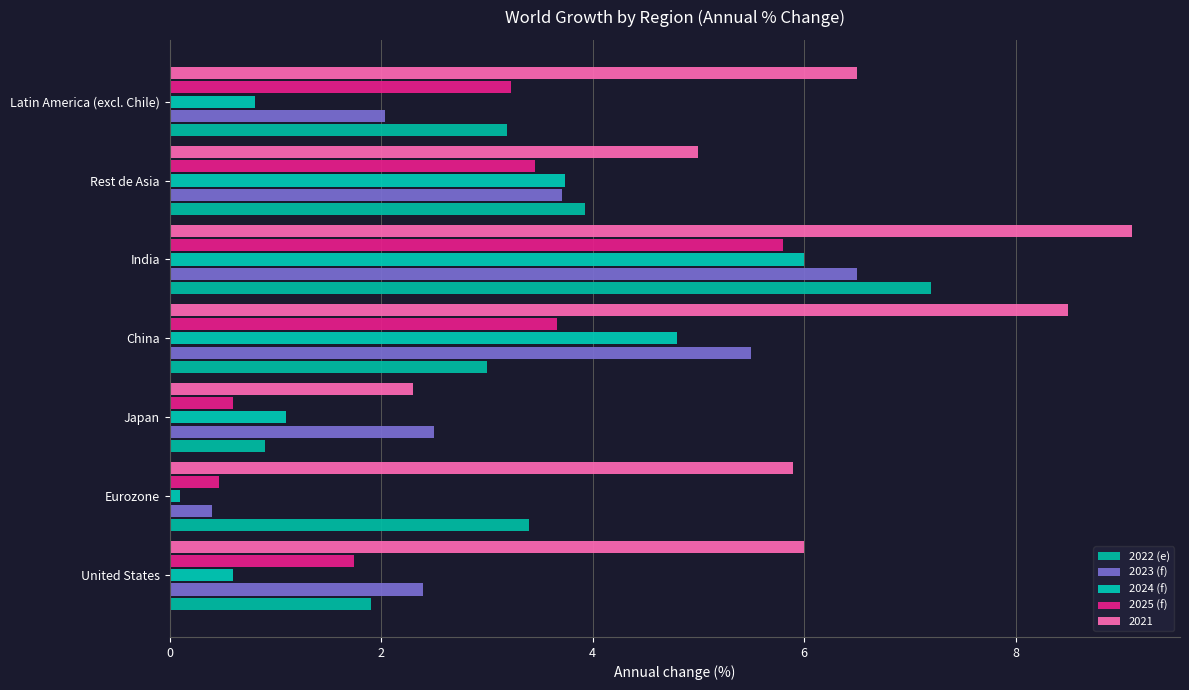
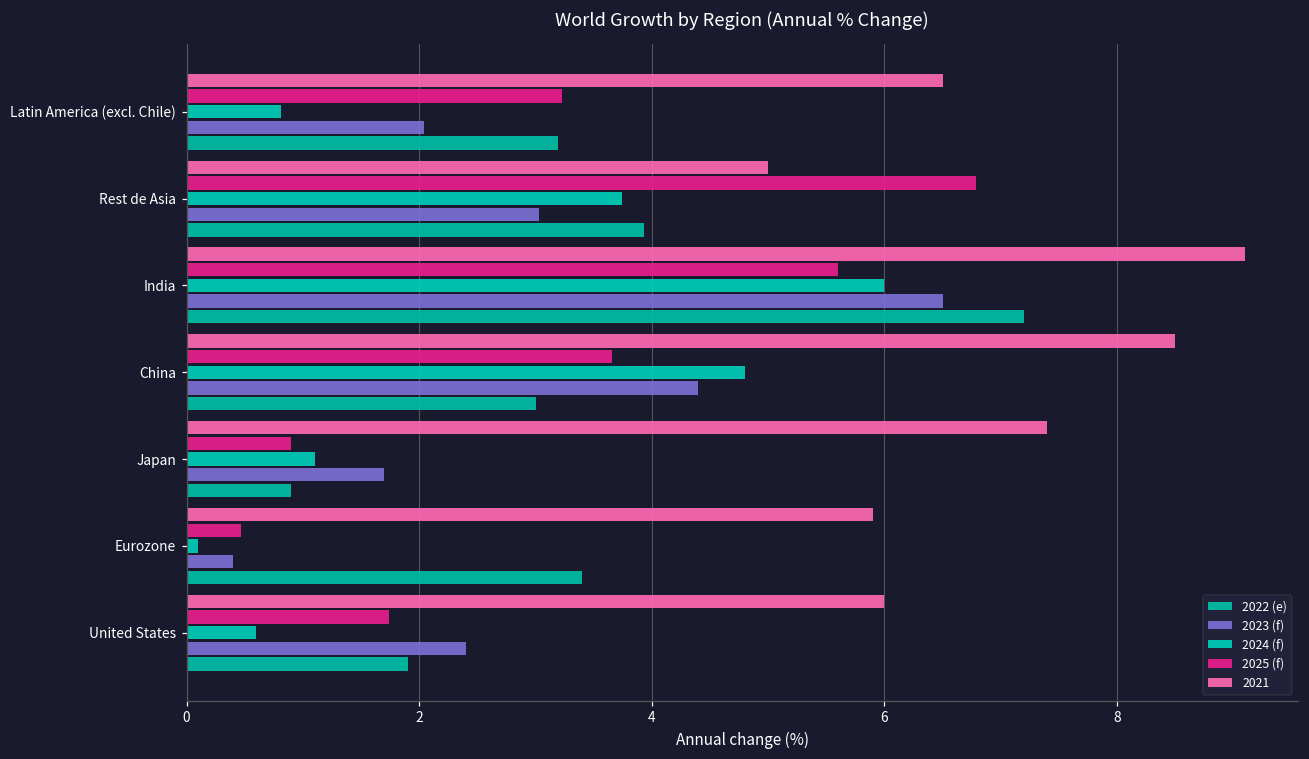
  {
    "2023 (f)": {
      "Latin America (excl. Chile)": 2.04,
-     "Rest de Asia": 3.71,
+     "Rest de Asia": 3.03,
      "India": 6.50,
-     "China": 5.5,
-     "Japan": 2.5,
+     "China": 4.4,
+     "Japan": 1.7,
      "Eurozone": 0.40,
      "United States": 2.40
    },
    "2025 (f)": {
      "Latin America (excl. Chile)": 3.23,
-     "Rest de Asia": 3.46,
-     "India": 5.8,
+     "Rest de Asia": 6.79,
+     "India": 5.6,
      "China": 3.66,
-     "Japan": 0.6,
+     "Japan": 0.9,
      "Eurozone": 0.47,
      "United States": 1.74
    },
    "2021": {
      "Latin America (excl. Chile)": 6.5,
      "Rest de Asia": 5.0,
      "India": 9.1,
      "China": 8.5,
-     "Japan": 2.3,
+     "Japan": 7.4,
      "Eurozone": 5.9,
      "United States": 6.0
    }
  }
